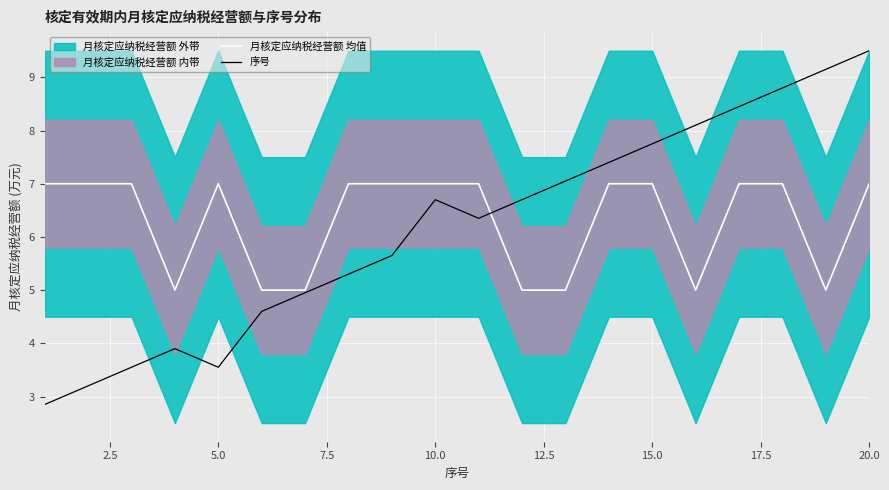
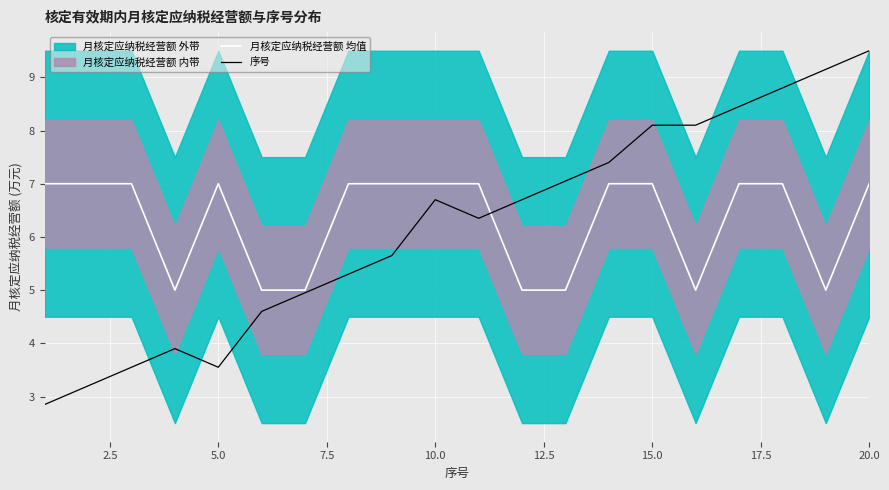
  {
    "月核定应纳税经营额 均值": {
      "5.0": 7.0,
      "10.0": 7.0,
      "15.0": 7.0,
      "20.0": 7.0
    },
    "序号": {
      "5.0": 3.6,
      "10.0": 6.7,
-     "15.0": 7.8
+     "15.0": 8.1
    }
  }
